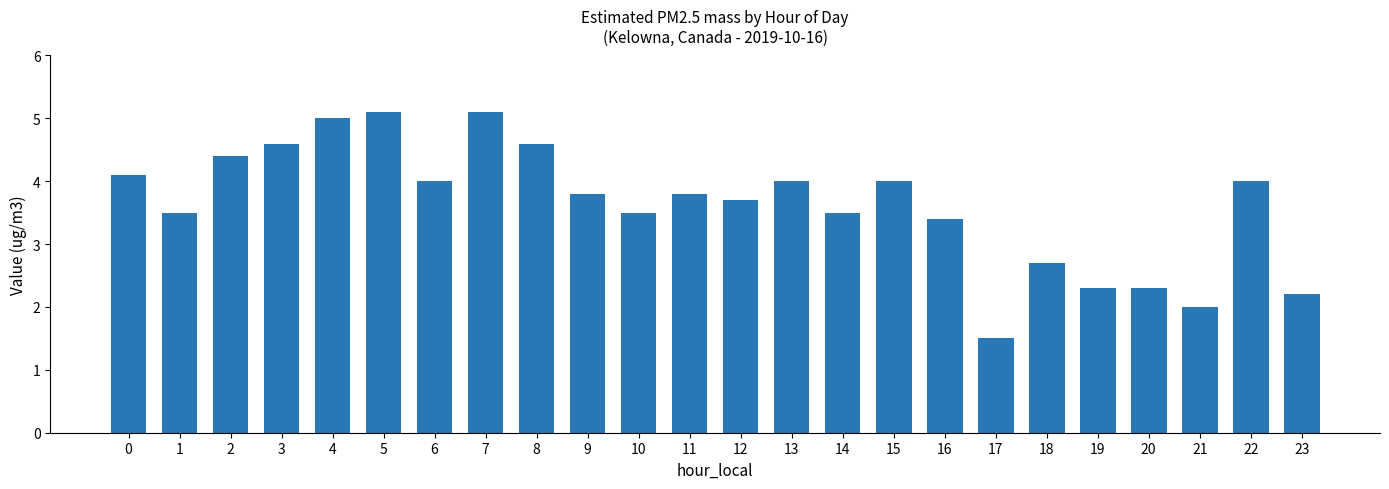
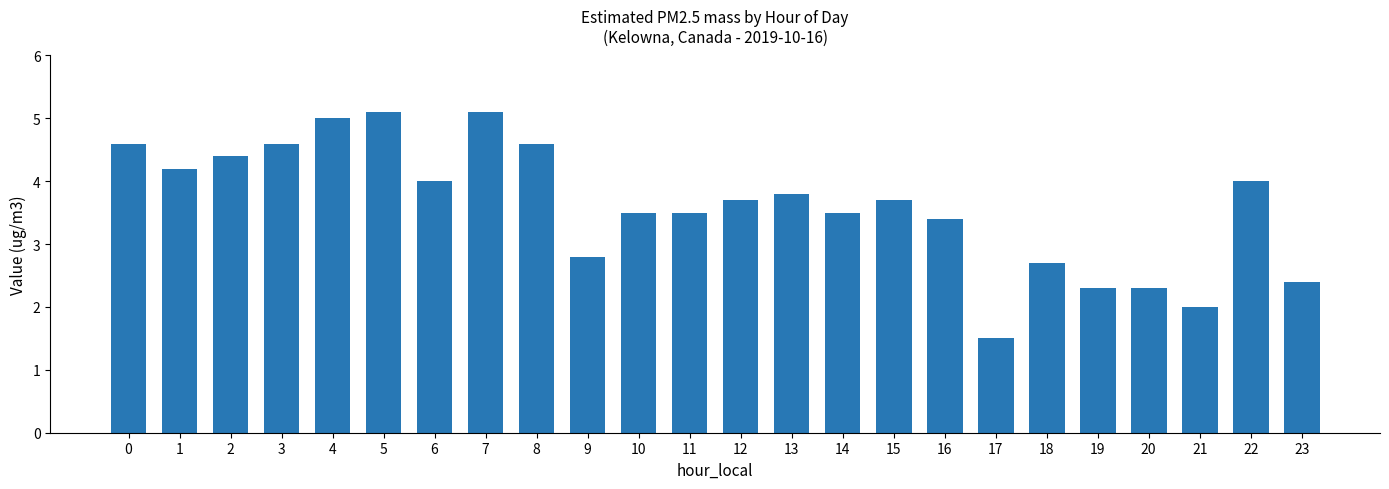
  {
-   "0": 4.1,
-   "1": 3.5,
+   "0": 4.6,
+   "1": 4.2,
    "2": 4.4,
    "3": 4.6,
    "4": 5.0,
    "5": 5.1,
    "6": 4.0,
    "7": 5.1,
    "8": 4.6,
-   "9": 3.8,
+   "9": 2.8,
    "10": 3.5,
-   "11": 3.8,
+   "11": 3.5,
    "12": 3.7,
-   "13": 4.0,
+   "13": 3.8,
    "14": 3.5,
-   "15": 4.0,
+   "15": 3.7,
    "16": 3.4,
    "17": 1.5,
    "18": 2.7,
    "19": 2.3,
    "20": 2.3,
    "21": 2.0,
    "22": 4.0,
-   "23": 2.2
+   "23": 2.4
  }
